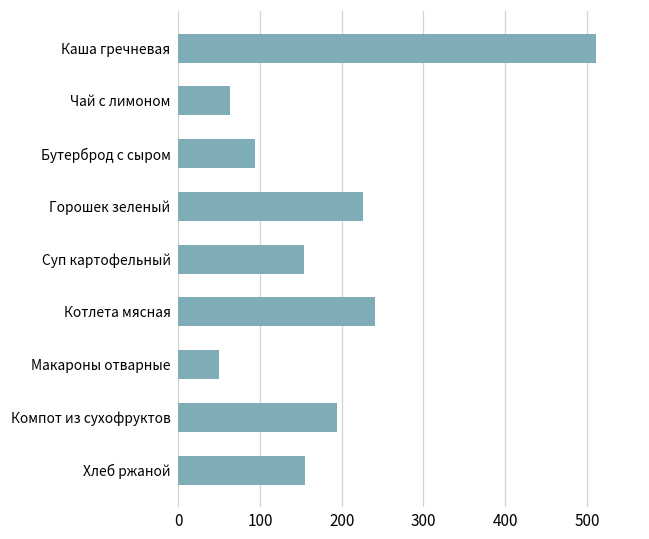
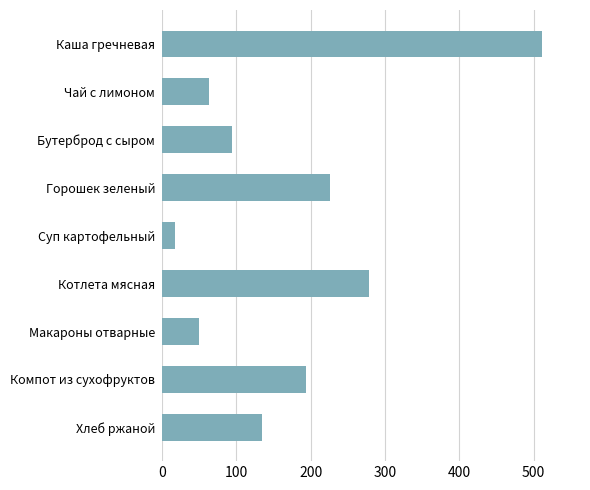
  {
    "Каша гречневая": 510,
    "Чай с лимоном": 60,
    "Бутерброд с сыром": 90,
    "Горошек зеленый": 230,
-   "Суп картофельный": 150,
-   "Котлета мясная": 240,
+   "Суп картофельный": 20,
+   "Котлета мясная": 280,
    "Макароны отварные": 50,
    "Компот из сухофруктов": 190,
-   "Хлеб ржаной": 150
+   "Хлеб ржаной": 130
  }
